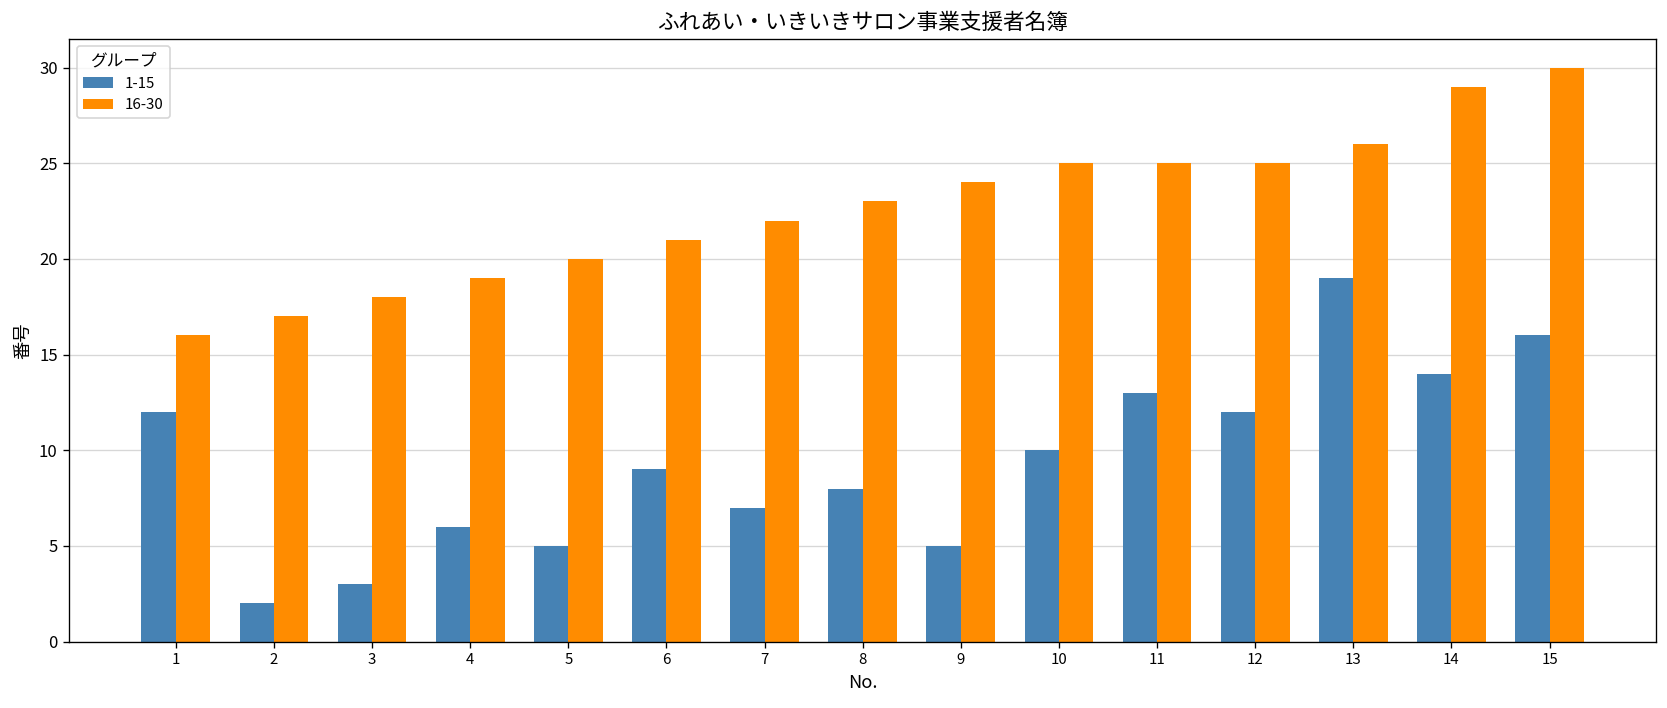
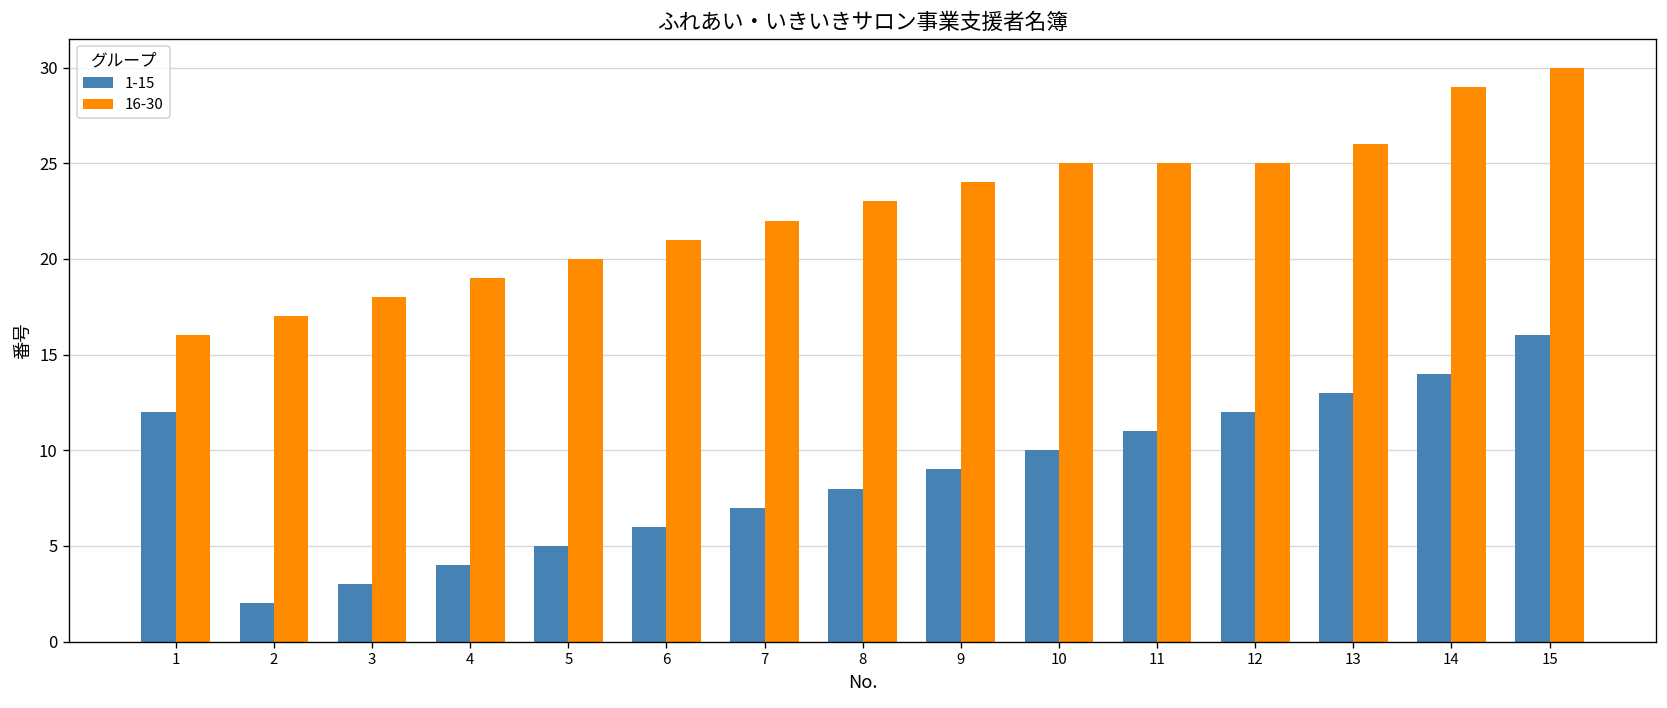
  {
    "1-15": {
      "1": 12,
      "2": 2,
      "3": 3,
-     "4": 6,
+     "4": 4,
      "5": 5,
-     "6": 9,
+     "6": 6,
      "7": 7,
      "8": 8,
-     "9": 5,
+     "9": 9,
      "10": 10,
-     "11": 13,
+     "11": 11,
      "12": 12,
-     "13": 19,
+     "13": 13,
      "14": 14,
      "15": 16
    },
    "16-30": {
      "1": 16,
      "2": 17,
      "3": 18,
      "4": 19,
      "5": 20,
      "6": 21,
      "7": 22,
      "8": 23,
      "9": 24,
      "10": 25,
      "11": 25,
      "12": 25,
      "13": 26,
      "14": 29,
      "15": 30
    }
  }
